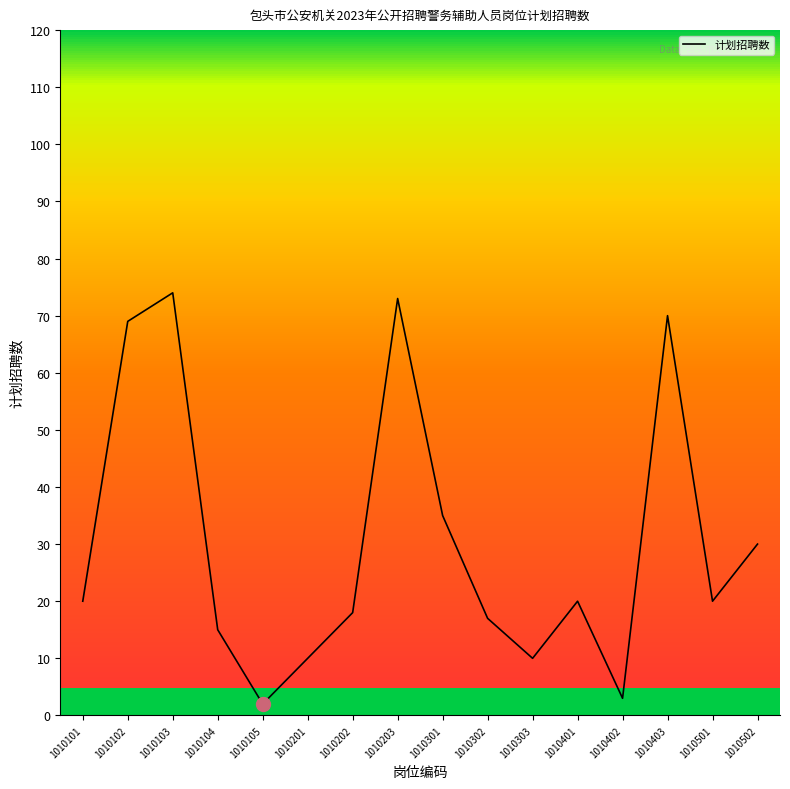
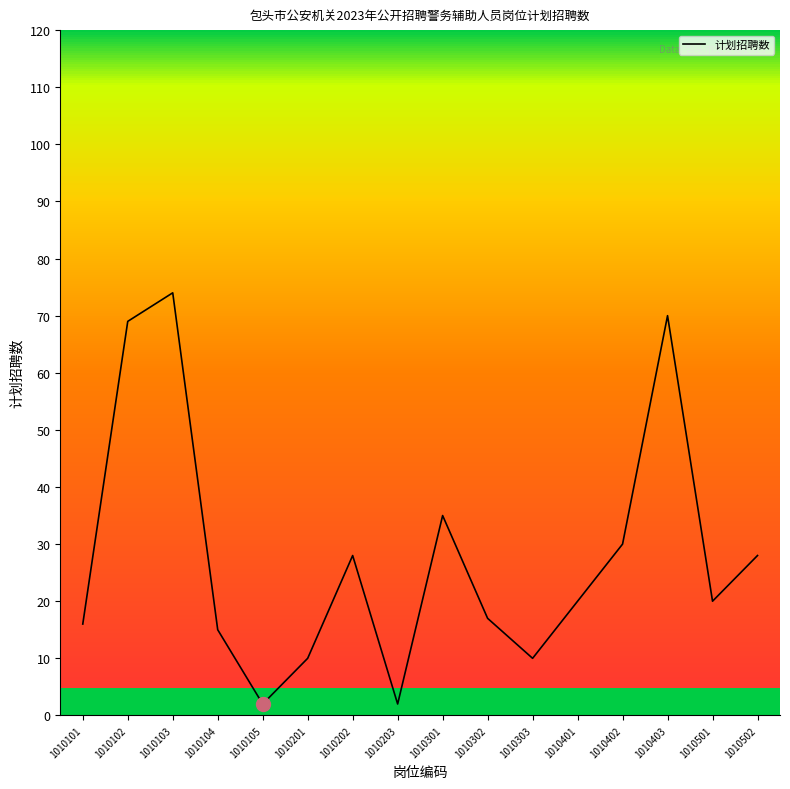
  {
    "计划招聘数": {
-     "1010101": 20,
+     "1010101": 16,
      "1010102": 69,
      "1010103": 74,
      "1010104": 15,
      "1010201": 10,
-     "1010202": 18,
-     "1010203": 73,
+     "1010202": 28,
+     "1010203": 2,
      "1010301": 35,
      "1010302": 17,
      "1010303": 10,
      "1010401": 20,
-     "1010402": 3,
+     "1010402": 30,
      "1010403": 70,
      "1010501": 20,
-     "1010502": 30
+     "1010502": 28
    }
  }
